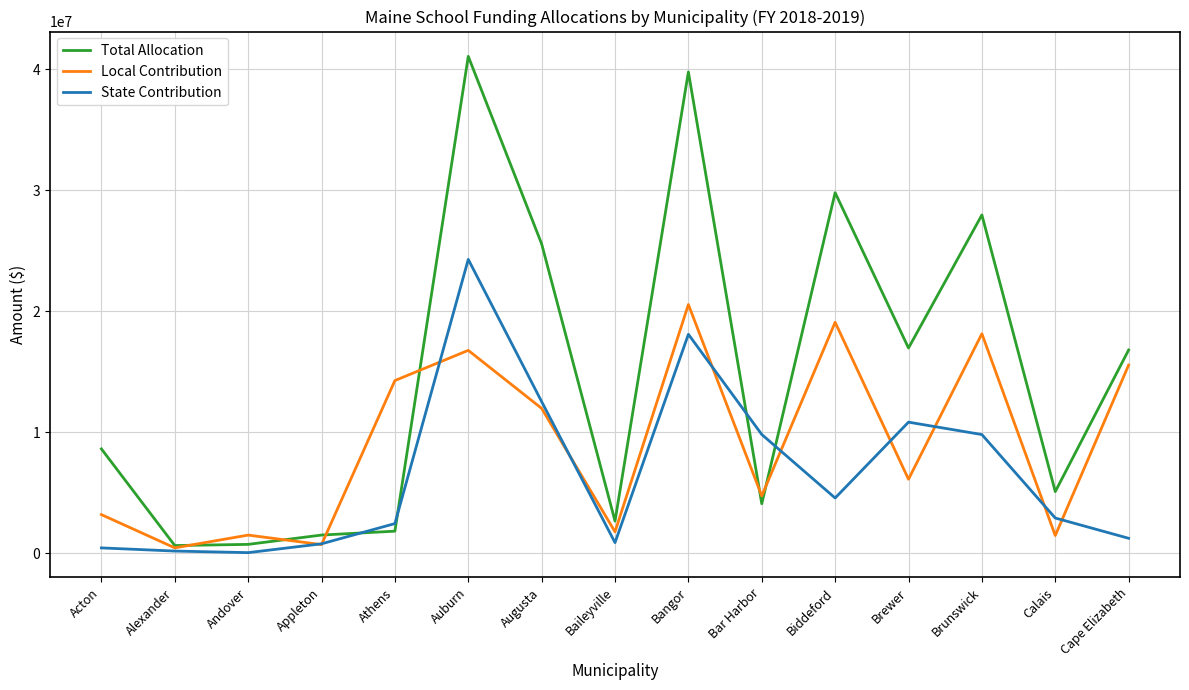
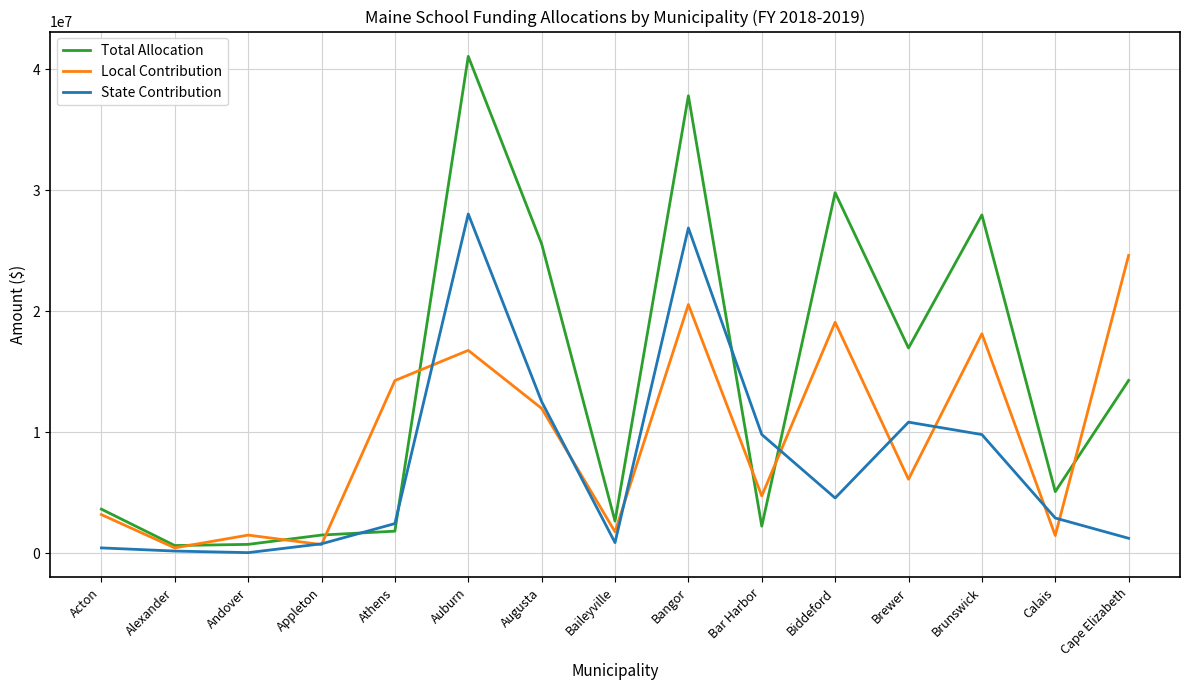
  {
    "Total Allocation": {
-     "Acton": 8600000,
+     "Acton": 3700000,
      "Andover": 700000,
      "Appleton": 1500000,
      "Athens": 1800000,
      "Auburn": 41100000,
      "Augusta": 25600000,
      "Baileyville": 2700000,
-     "Bangor": 39800000,
-     "Bar Harbor": 4100000,
+     "Bangor": 37800000,
+     "Bar Harbor": 2300000,
      "Biddeford": 29800000,
      "Brewer": 17000000,
      "Brunswick": 28000000,
      "Calais": 5100000,
-     "Cape Elizabeth": 16800000
+     "Cape Elizabeth": 14300000
    },
    "Local Contribution": {
      "Acton": 3200000,
      "Andover": 1500000,
      "Athens": 14300000,
      "Auburn": 16800000,
      "Augusta": 12000000,
      "Baileyville": 1800000,
      "Bangor": 20600000,
      "Bar Harbor": 4800000,
      "Biddeford": 19100000,
      "Brewer": 6100000,
      "Brunswick": 18200000,
      "Calais": 1500000,
-     "Cape Elizabeth": 15600000
+     "Cape Elizabeth": 24600000
    },
    "State Contribution": {
      "Acton": 500000,
      "Alexander": 200000,
      "Andover": 100000,
      "Athens": 2500000,
-     "Auburn": 24300000,
+     "Auburn": 28100000,
      "Augusta": 12500000,
      "Baileyville": 900000,
-     "Bangor": 18100000,
+     "Bangor": 26900000,
      "Bar Harbor": 9800000,
      "Biddeford": 4600000,
      "Brewer": 10800000,
      "Brunswick": 9800000,
      "Calais": 2900000,
      "Cape Elizabeth": 1200000
    }
  }
